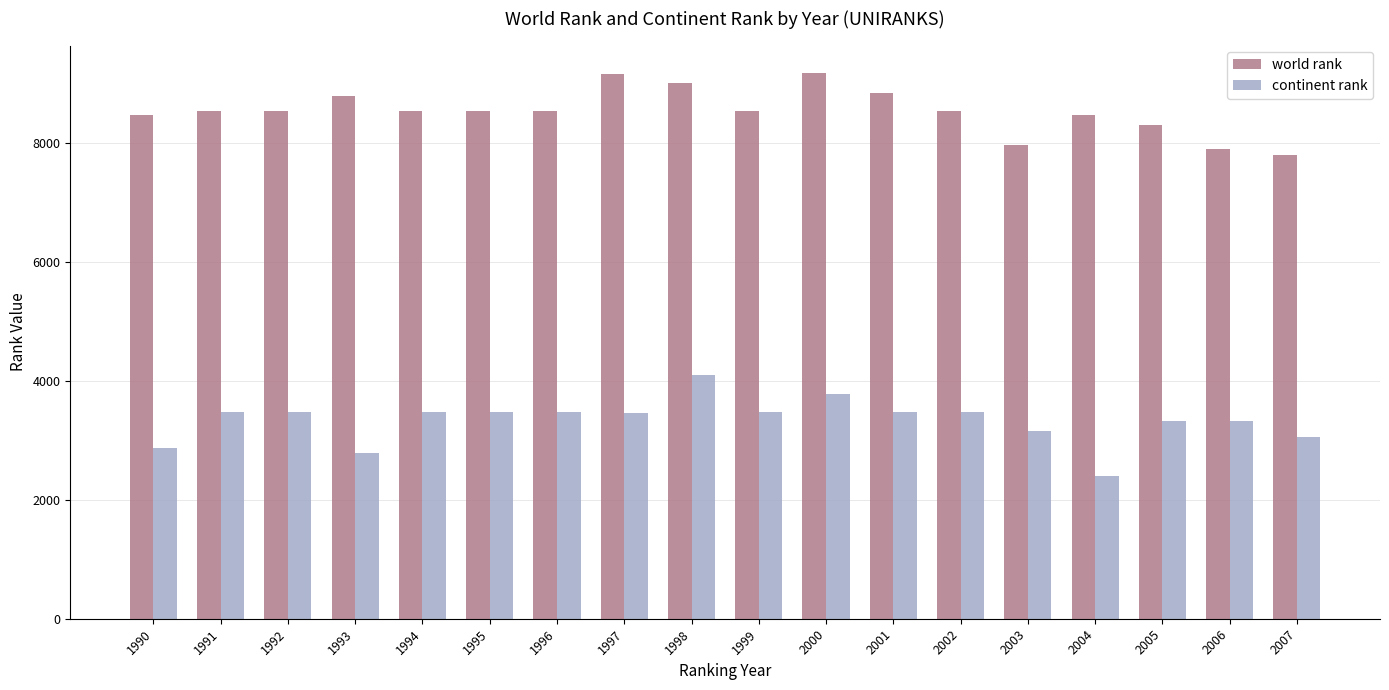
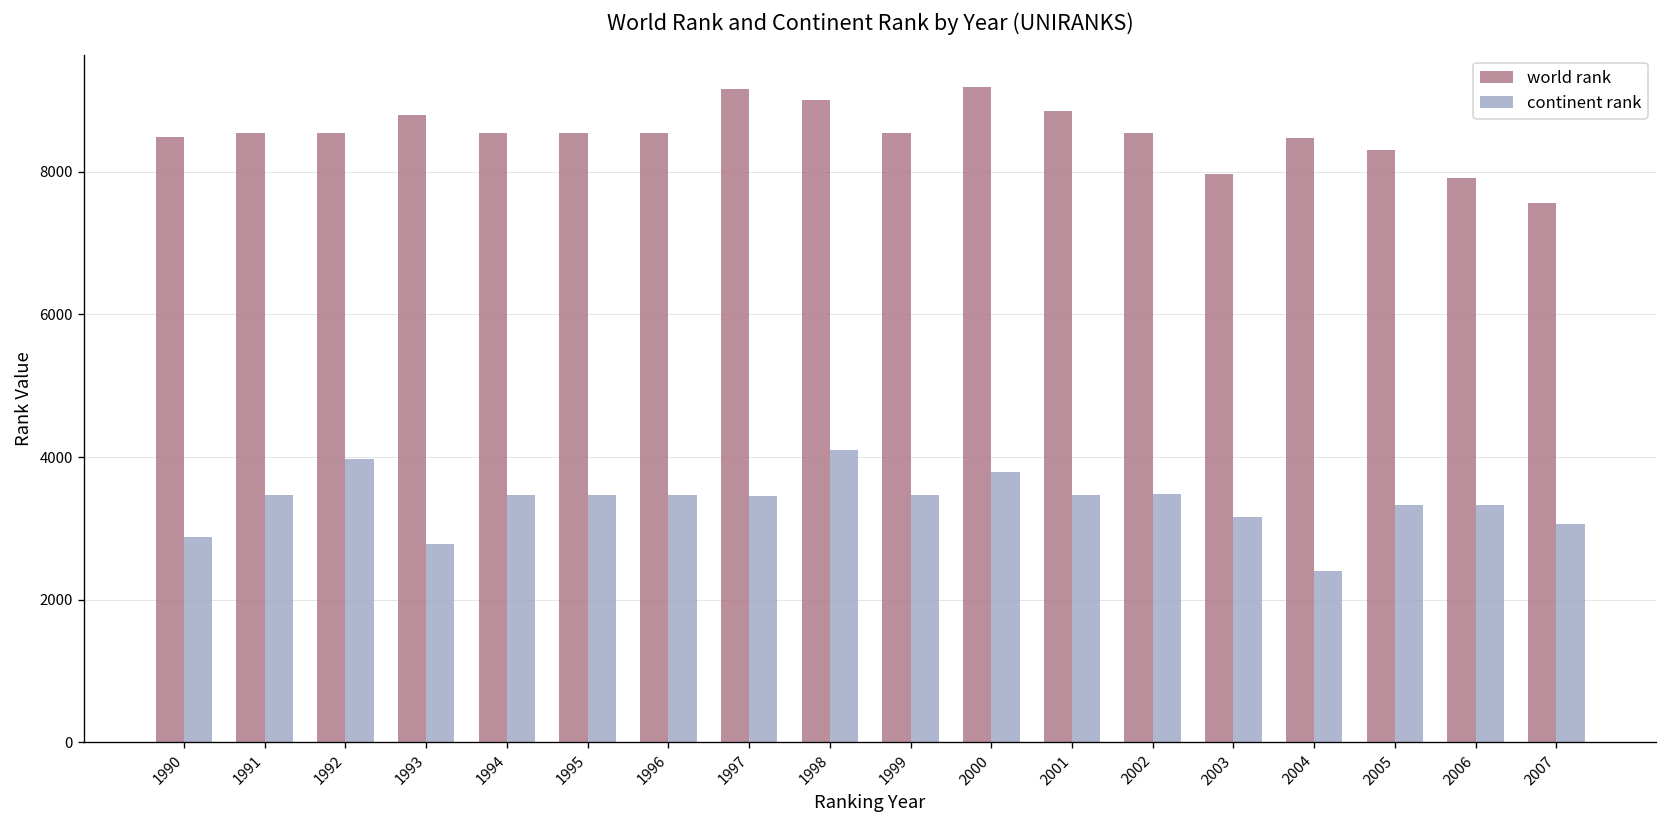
  {
    "world rank": {
      "1990": 8500,
      "1991": 8500,
      "1992": 8500,
      "1993": 8800,
      "1994": 8500,
      "1995": 8500,
      "1996": 8500,
      "1997": 9200,
      "1998": 9000,
      "1999": 8500,
      "2000": 9200,
      "2001": 8800,
      "2002": 8500,
      "2003": 8000,
      "2004": 8500,
      "2005": 8300,
      "2006": 7900,
-     "2007": 7800
+     "2007": 7600
    },
    "continent rank": {
      "1990": 2900,
      "1991": 3500,
-     "1992": 3500,
+     "1992": 4000,
      "1993": 2800,
      "1994": 3500,
      "1995": 3500,
      "1996": 3500,
      "1997": 3500,
      "1998": 4100,
      "1999": 3500,
      "2000": 3800,
      "2001": 3500,
      "2002": 3500,
      "2003": 3200,
      "2004": 2400,
      "2005": 3300,
      "2006": 3300,
      "2007": 3100
    }
  }
